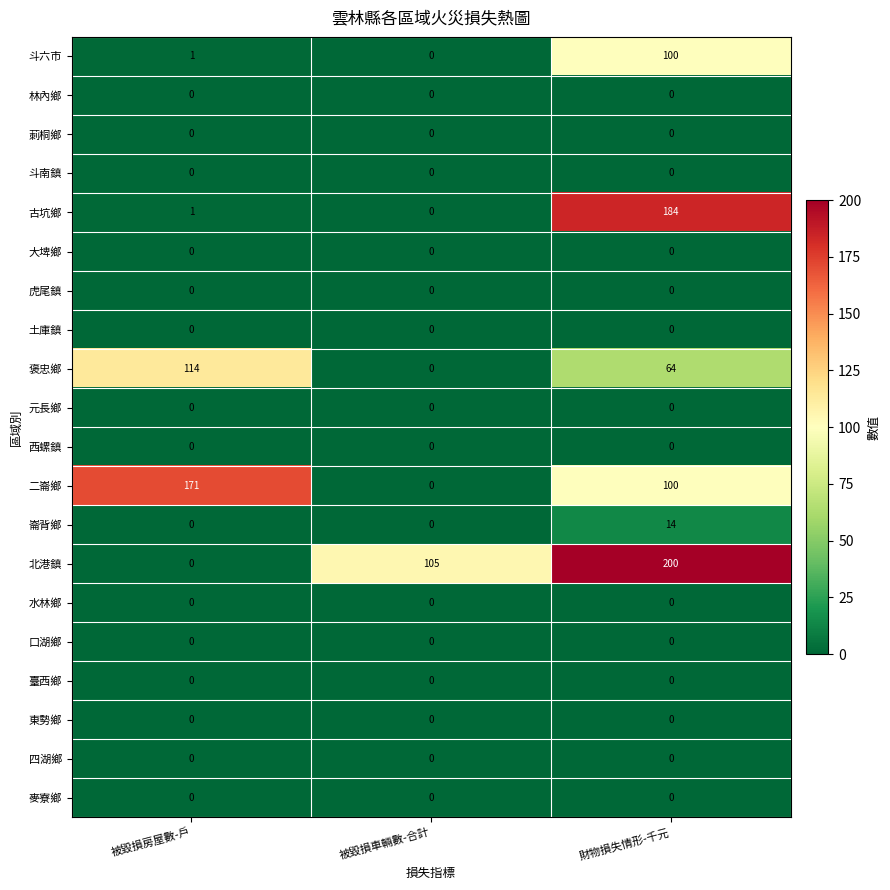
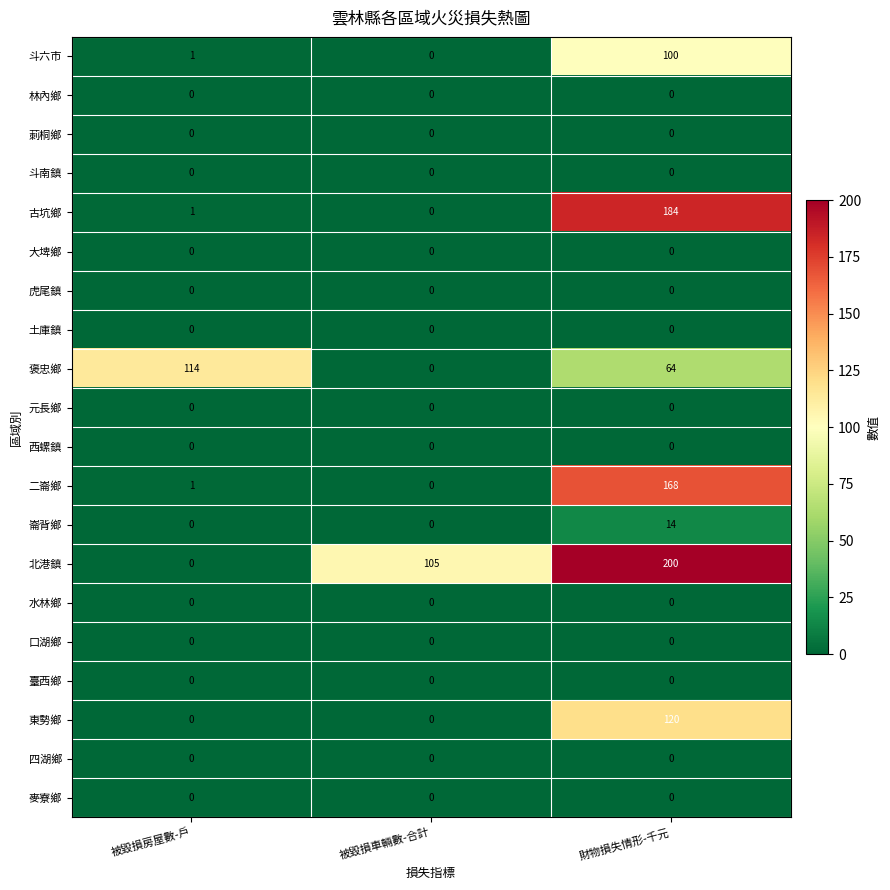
  {
    "斗六市": {
      "被毀損房屋數-戶": 1,
      "被毀損車輛數-合計": 0,
      "財物損失情形-千元": 100
    },
    "林內鄉": {
      "被毀損房屋數-戶": 0,
      "被毀損車輛數-合計": 0,
      "財物損失情形-千元": 0
    },
    "莿桐鄉": {
      "被毀損房屋數-戶": 0,
      "被毀損車輛數-合計": 0,
      "財物損失情形-千元": 0
    },
    "斗南鎮": {
      "被毀損房屋數-戶": 0,
      "被毀損車輛數-合計": 0,
      "財物損失情形-千元": 0
    },
    "古坑鄉": {
      "被毀損房屋數-戶": 1,
      "被毀損車輛數-合計": 0,
      "財物損失情形-千元": 184
    },
    "大埤鄉": {
      "被毀損房屋數-戶": 0,
      "被毀損車輛數-合計": 0,
      "財物損失情形-千元": 0
    },
    "虎尾鎮": {
      "被毀損房屋數-戶": 0,
      "被毀損車輛數-合計": 0,
      "財物損失情形-千元": 0
    },
    "土庫鎮": {
      "被毀損房屋數-戶": 0,
      "被毀損車輛數-合計": 0,
      "財物損失情形-千元": 0
    },
    "褒忠鄉": {
      "被毀損房屋數-戶": 114,
      "被毀損車輛數-合計": 0,
      "財物損失情形-千元": 64
    },
    "元長鄉": {
      "被毀損房屋數-戶": 0,
      "被毀損車輛數-合計": 0,
      "財物損失情形-千元": 0
    },
    "西螺鎮": {
      "被毀損房屋數-戶": 0,
      "被毀損車輛數-合計": 0,
      "財物損失情形-千元": 0
    },
    "二崙鄉": {
-     "被毀損房屋數-戶": 171,
+     "被毀損房屋數-戶": 1,
      "被毀損車輛數-合計": 0,
-     "財物損失情形-千元": 100
+     "財物損失情形-千元": 168
    },
    "崙背鄉": {
      "被毀損房屋數-戶": 0,
      "被毀損車輛數-合計": 0,
      "財物損失情形-千元": 14
    },
    "北港鎮": {
      "被毀損房屋數-戶": 0,
      "被毀損車輛數-合計": 105,
      "財物損失情形-千元": 200
    },
    "水林鄉": {
      "被毀損房屋數-戶": 0,
      "被毀損車輛數-合計": 0,
      "財物損失情形-千元": 0
    },
    "口湖鄉": {
      "被毀損房屋數-戶": 0,
      "被毀損車輛數-合計": 0,
      "財物損失情形-千元": 0
    },
    "臺西鄉": {
      "被毀損房屋數-戶": 0,
      "被毀損車輛數-合計": 0,
      "財物損失情形-千元": 0
    },
    "東勢鄉": {
      "被毀損房屋數-戶": 0,
      "被毀損車輛數-合計": 0,
-     "財物損失情形-千元": 0
+     "財物損失情形-千元": 120
    },
    "四湖鄉": {
      "被毀損房屋數-戶": 0,
      "被毀損車輛數-合計": 0,
      "財物損失情形-千元": 0
    },
    "麥寮鄉": {
      "被毀損房屋數-戶": 0,
      "被毀損車輛數-合計": 0,
      "財物損失情形-千元": 0
    }
  }
